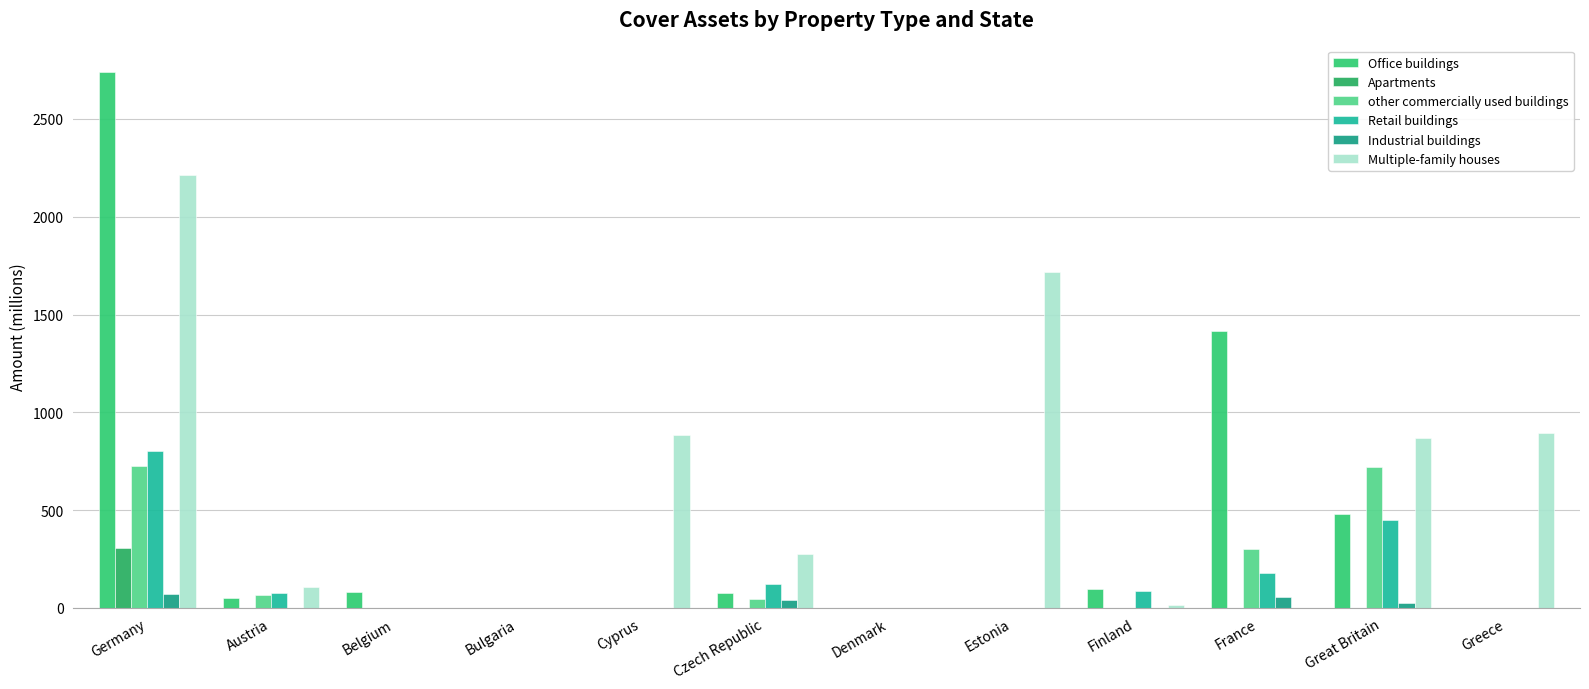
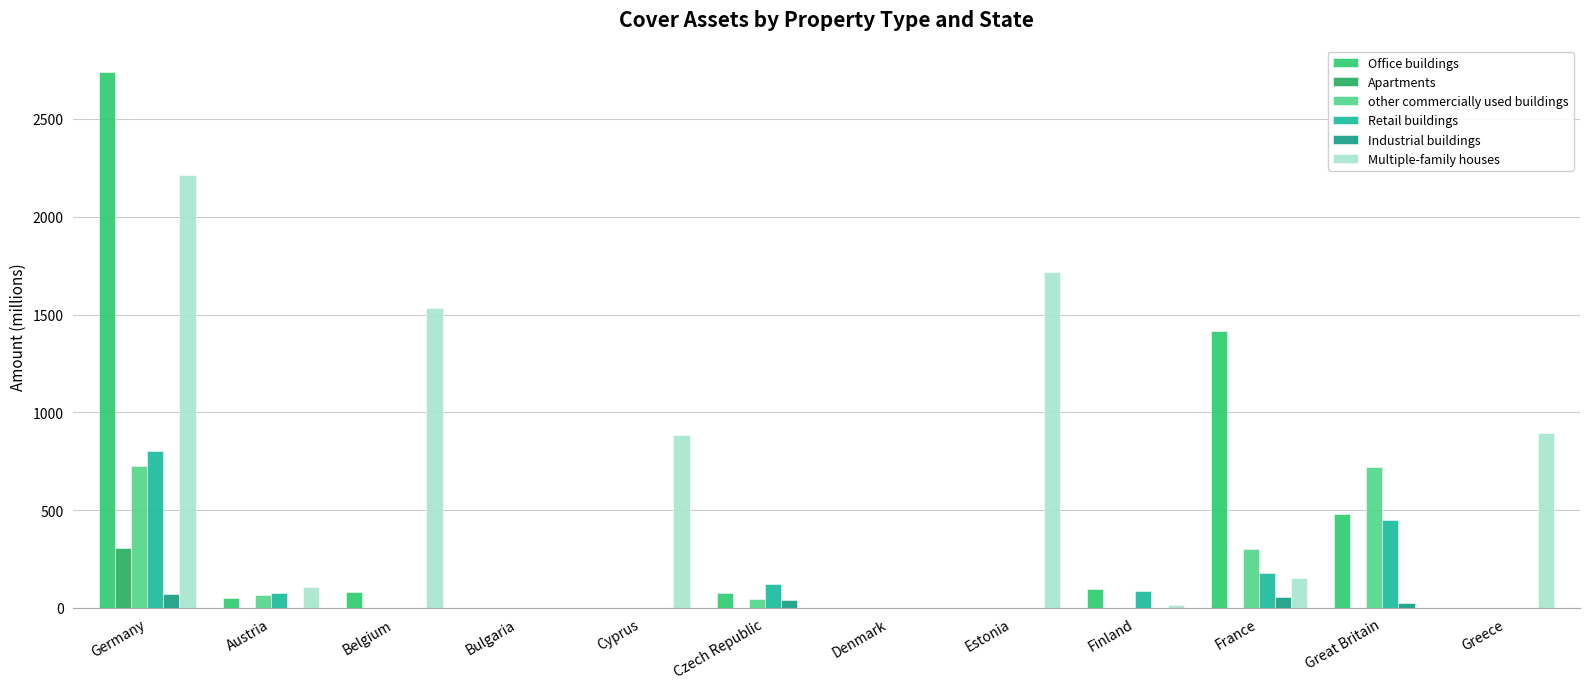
  {
    "Multiple-family houses": {
      "Germany": 2210,
      "Austria": 110,
-     "Belgium": 0,
+     "Belgium": 1530,
      "Bulgaria": 0,
      "Cyprus": 880,
-     "Czech Republic": 280,
+     "Czech Republic": 0,
      "Denmark": 0,
      "Estonia": 1720,
      "Finland": 10,
-     "France": 0,
-     "Great Britain": 870,
+     "France": 150,
+     "Great Britain": 0,
      "Greece": 890
    }
  }
